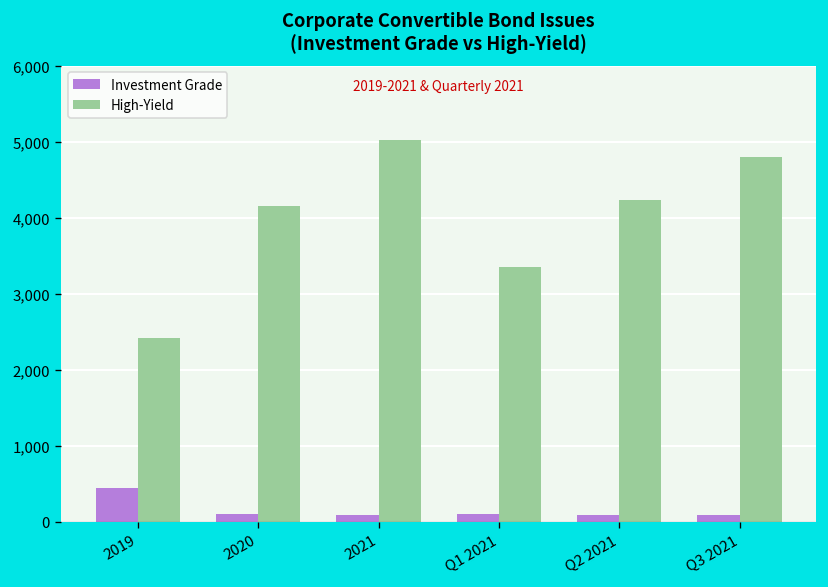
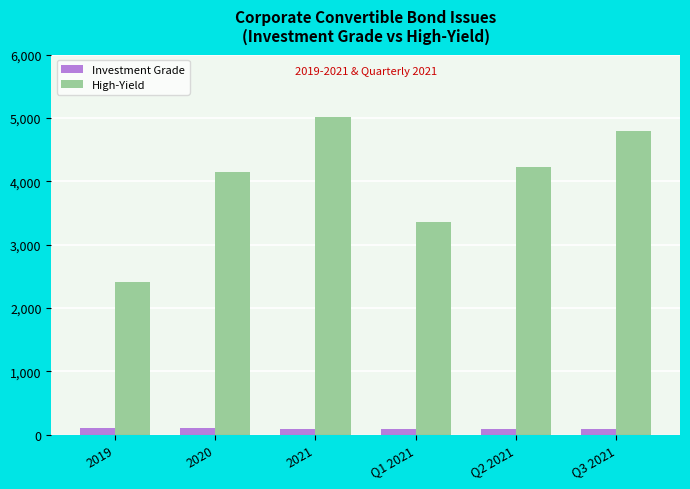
  {
    "Investment Grade": {
-     "2019": "400",
+     "2019": "100",
      "2020": "100",
      "2021": "100",
      "Q1 2021": "100",
      "Q2 2021": "100",
      "Q3 2021": "100"
    },
    "High-Yield": {
      "2019": "2,400",
      "2020": "4,100",
      "2021": "5,000",
      "Q1 2021": "3,400",
      "Q2 2021": "4,200",
      "Q3 2021": "4,800"
    }
  }
